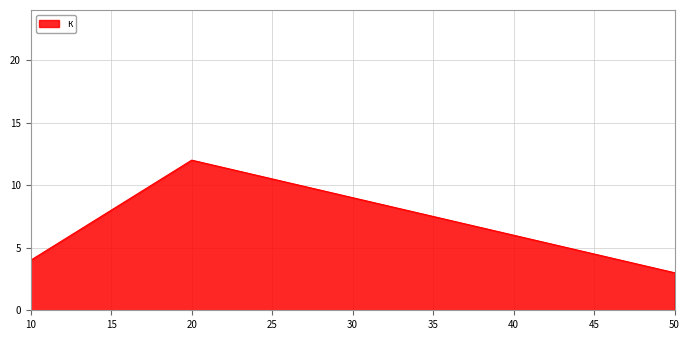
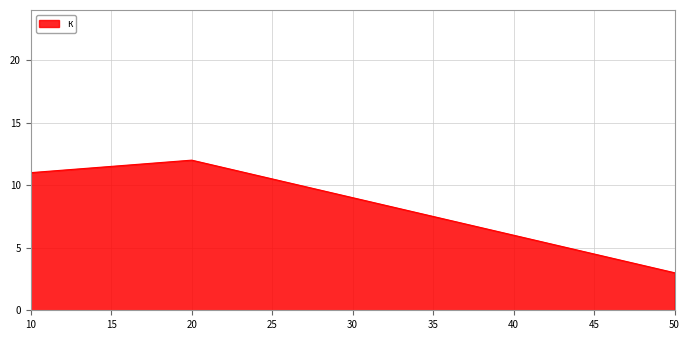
  {
-   "10": 4,
+   "10": 11,
    "20": 12,
    "50": 3
  }
